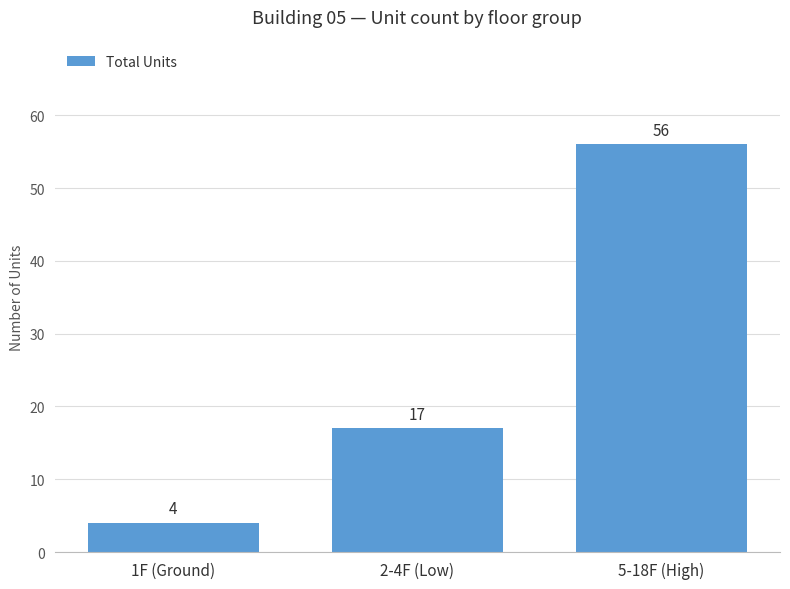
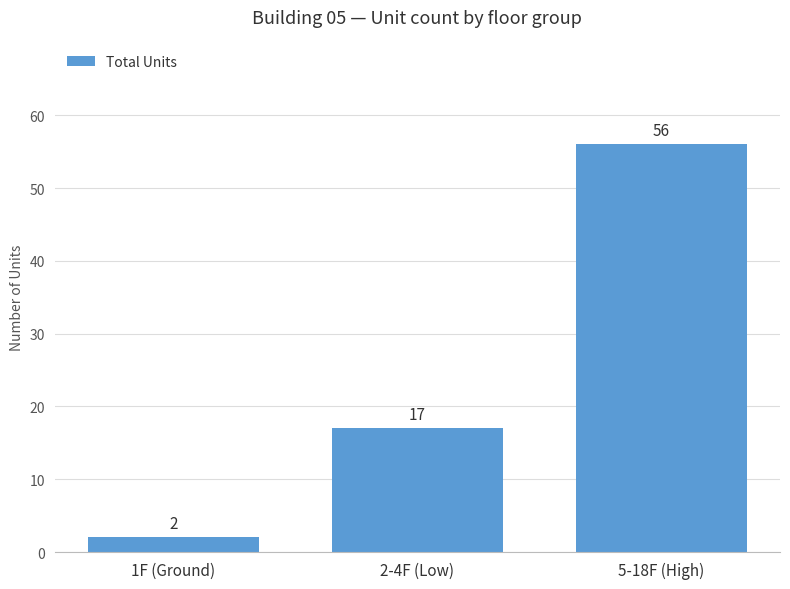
  {
-   "1F (Ground)": 4,
+   "1F (Ground)": 2,
    "2-4F (Low)": 17,
    "5-18F (High)": 56
  }
